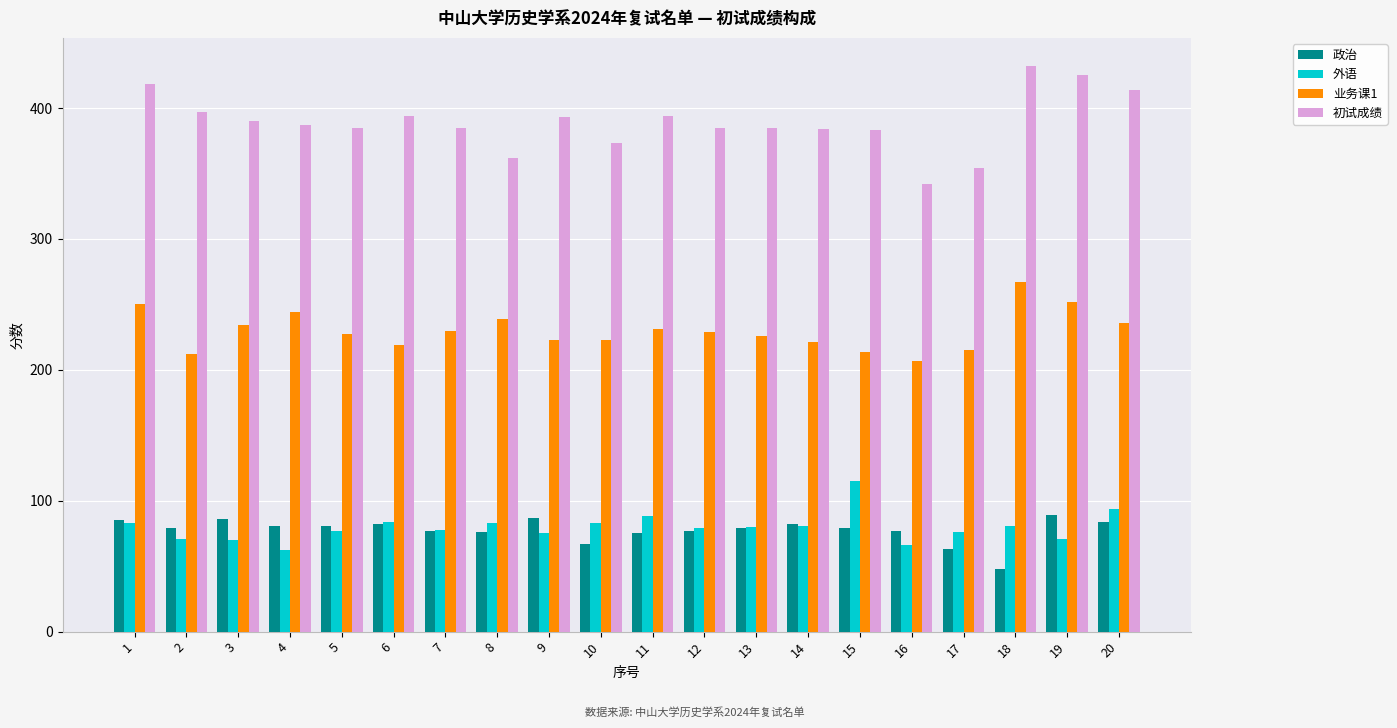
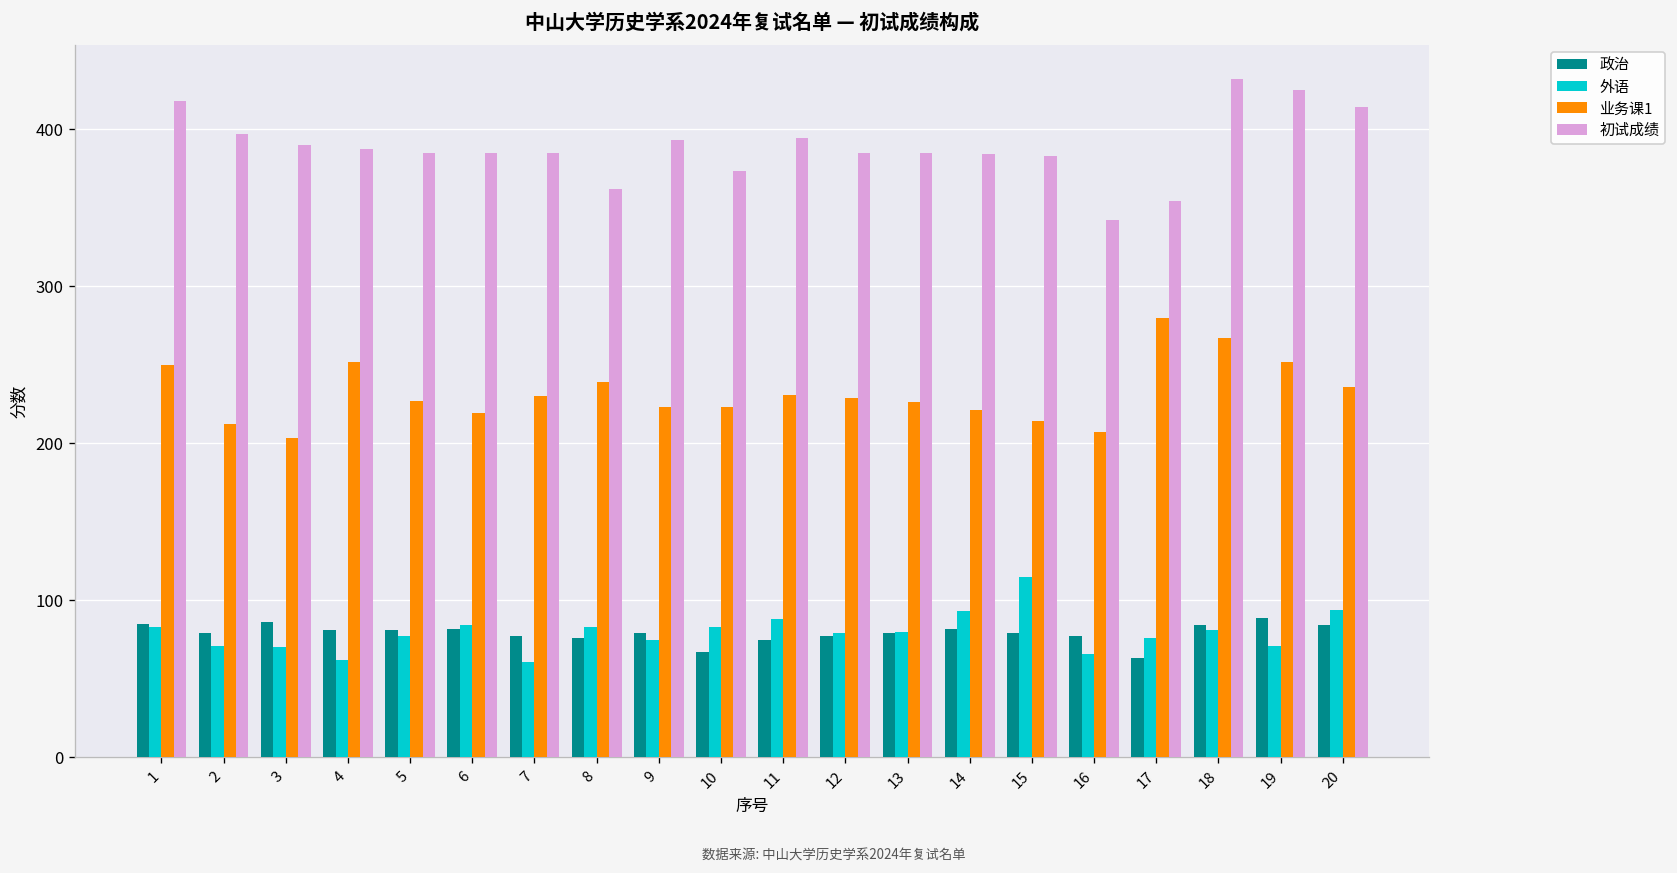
  {
    "政治": {
      "1": 85,
      "2": 79,
      "3": 86,
      "4": 81,
      "5": 81,
      "6": 82,
      "7": 77,
      "8": 76,
-     "9": 87,
+     "9": 79,
      "10": 67,
      "11": 75,
      "12": 77,
      "13": 79,
      "14": 82,
      "15": 79,
      "16": 77,
      "17": 63,
-     "18": 48,
+     "18": 84,
      "19": 89,
      "20": 84
    },
    "外语": {
      "1": 83,
      "2": 71,
      "3": 70,
      "4": 62,
      "5": 77,
      "6": 84,
-     "7": 78,
+     "7": 61,
      "8": 83,
      "9": 75,
      "10": 83,
      "11": 88,
      "12": 79,
      "13": 80,
-     "14": 81,
+     "14": 93,
      "15": 115,
      "16": 66,
      "17": 76,
      "18": 81,
      "19": 71,
      "20": 94
    },
    "业务课1": {
      "1": 250,
      "2": 212,
-     "3": 234,
-     "4": 244,
+     "3": 203,
+     "4": 252,
      "5": 227,
      "6": 219,
      "7": 230,
      "8": 239,
      "9": 223,
      "10": 223,
      "11": 231,
      "12": 229,
      "13": 226,
      "14": 221,
      "15": 214,
      "16": 207,
-     "17": 215,
+     "17": 280,
      "18": 267,
      "19": 252,
      "20": 236
    },
    "初试成绩": {
      "1": 418,
      "2": 397,
      "3": 390,
      "4": 387,
      "5": 385,
-     "6": 394,
+     "6": 385,
      "7": 385,
      "8": 362,
      "9": 393,
      "10": 373,
      "11": 394,
      "12": 385,
      "13": 385,
      "14": 384,
      "15": 383,
      "16": 342,
      "17": 354,
      "18": 432,
      "19": 425,
      "20": 414
    }
  }
